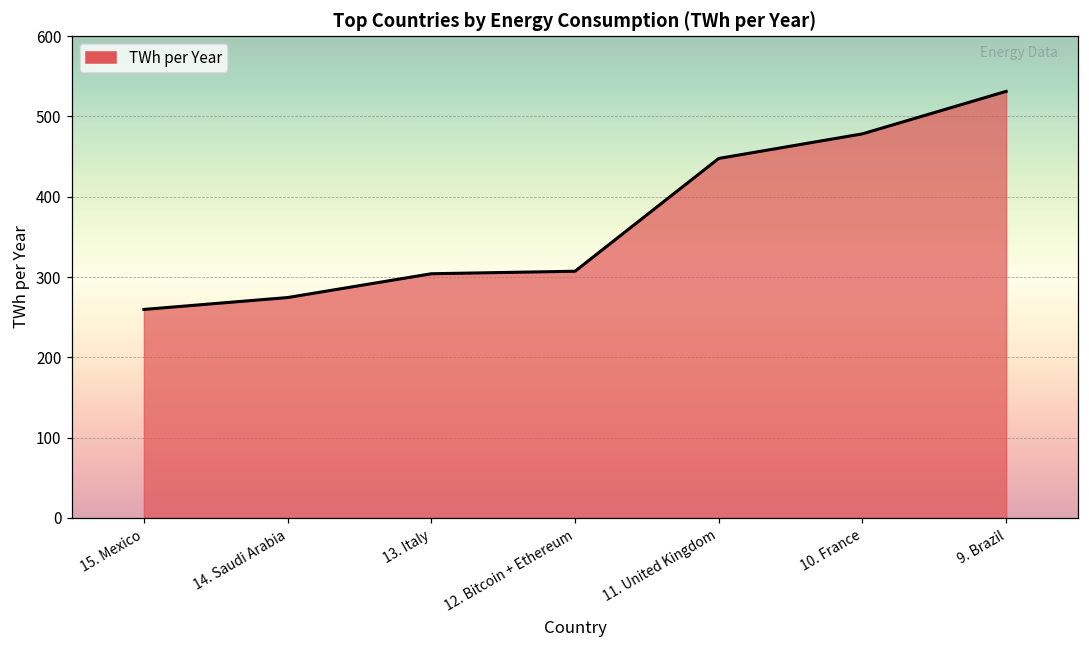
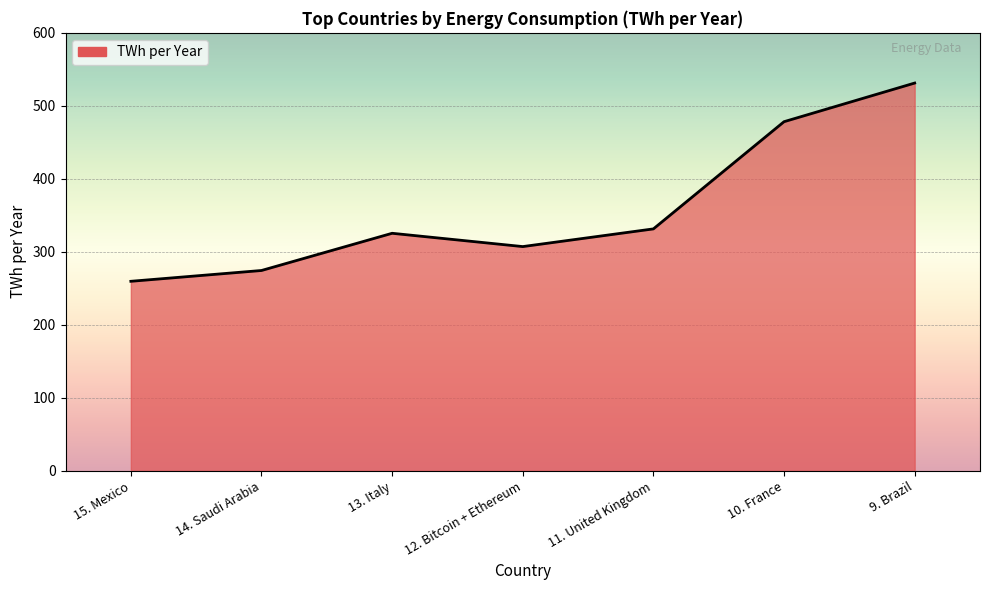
  {
    "15. Mexico": 260,
    "14. Saudi Arabia": 270,
-   "13. Italy": 300,
+   "13. Italy": 330,
    "12. Bitcoin + Ethereum": 310,
-   "11. United Kingdom": 450,
+   "11. United Kingdom": 330,
    "10. France": 480,
    "9. Brazil": 530
  }
